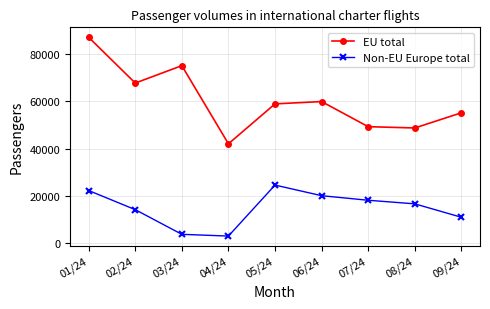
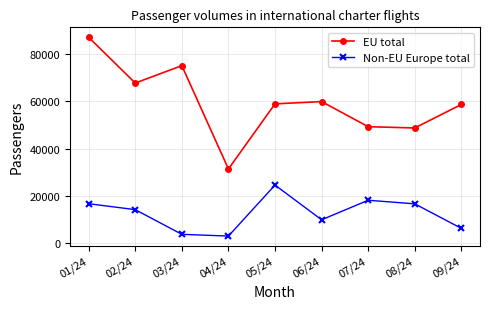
  {
    "EU total": {
      "01/24": 87000,
      "02/24": 68000,
      "03/24": 75000,
-     "04/24": 42000,
+     "04/24": 31000,
      "05/24": 59000,
      "06/24": 60000,
      "07/24": 49000,
      "08/24": 49000,
-     "09/24": 55000
+     "09/24": 59000
    },
    "Non-EU Europe total": {
-     "01/24": 22000,
+     "01/24": 17000,
      "02/24": 14000,
      "03/24": 4000,
      "04/24": 3000,
      "05/24": 25000,
-     "06/24": 20000,
+     "06/24": 10000,
      "07/24": 18000,
      "08/24": 17000,
-     "09/24": 11000
+     "09/24": 6000
    }
  }
